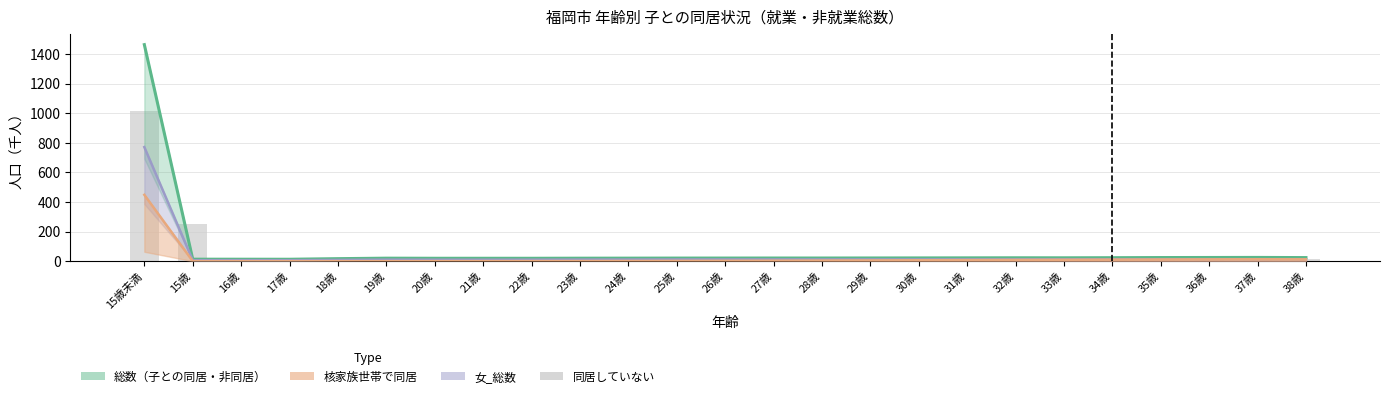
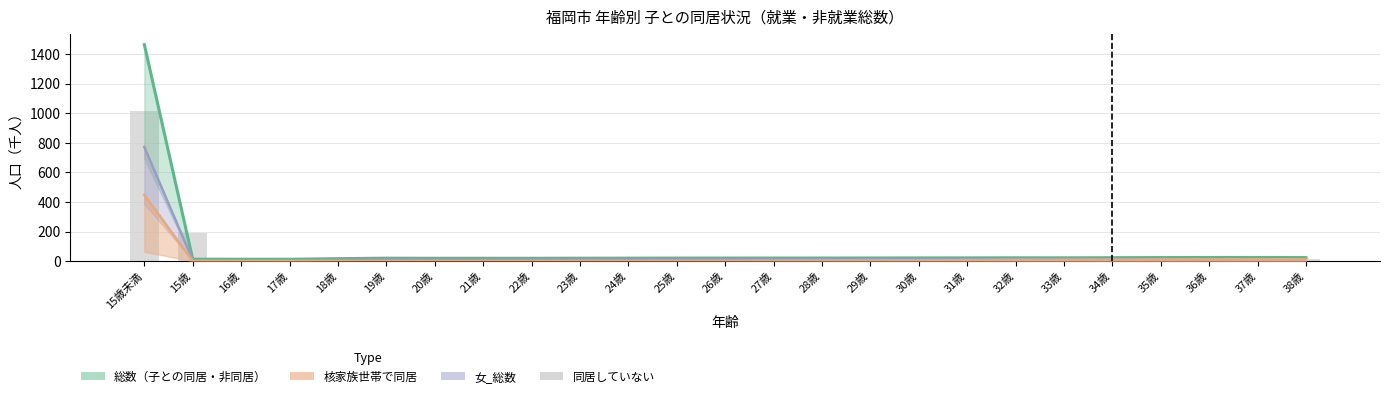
  {
    "総数（子との同居・非同居）": {
      "15歳未満": 1460
    },
    "同居していない": {
      "15歳未満": 1010,
-     "15歳": 250,
+     "15歳": 190,
      "18歳": 20,
      "19歳": 20,
      "20歳": 20,
      "21歳": 20,
      "22歳": 20,
      "23歳": 20,
      "24歳": 20,
      "25歳": 20,
      "26歳": 20,
      "27歳": 20,
      "28歳": 20
    },
    "女_総数": {
      "15歳未満": 770
    },
    "核家族世帯で同居": {
      "15歳未満": 450
    }
  }
